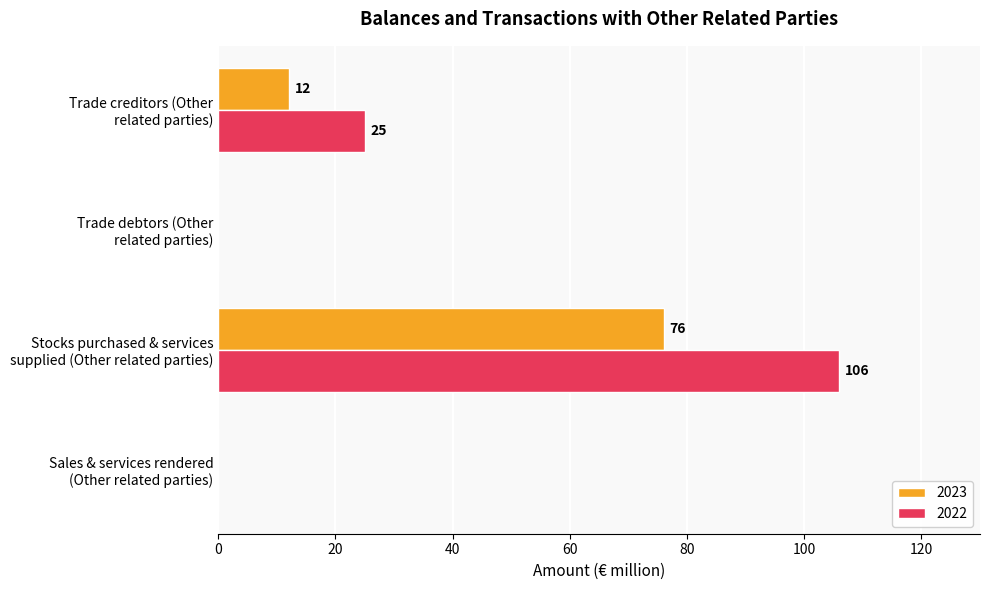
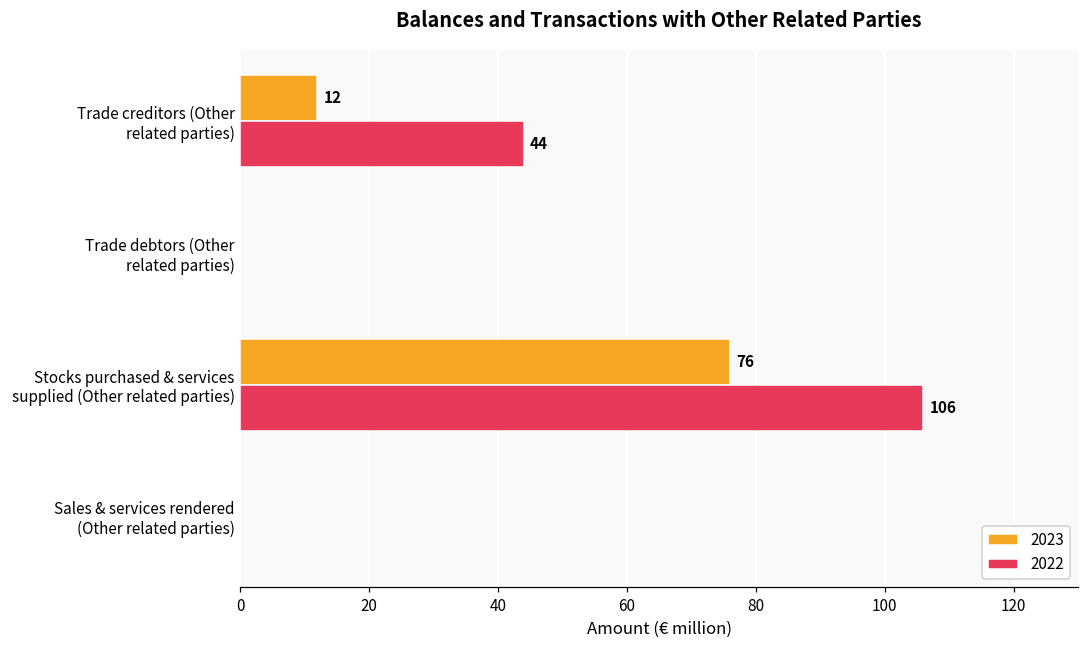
  {
    "2023": {
      "Trade creditors (Other related parties)": 12,
      "Stocks purchased & services supplied (Other related parties)": 76
    },
    "2022": {
-     "Trade creditors (Other related parties)": 25,
+     "Trade creditors (Other related parties)": 44,
      "Stocks purchased & services supplied (Other related parties)": 106
    }
  }
